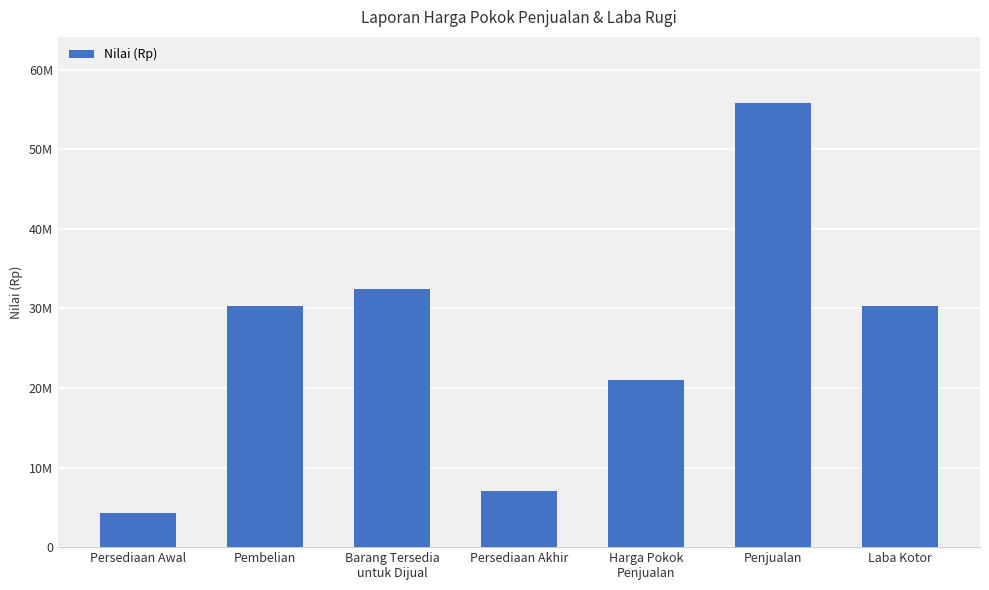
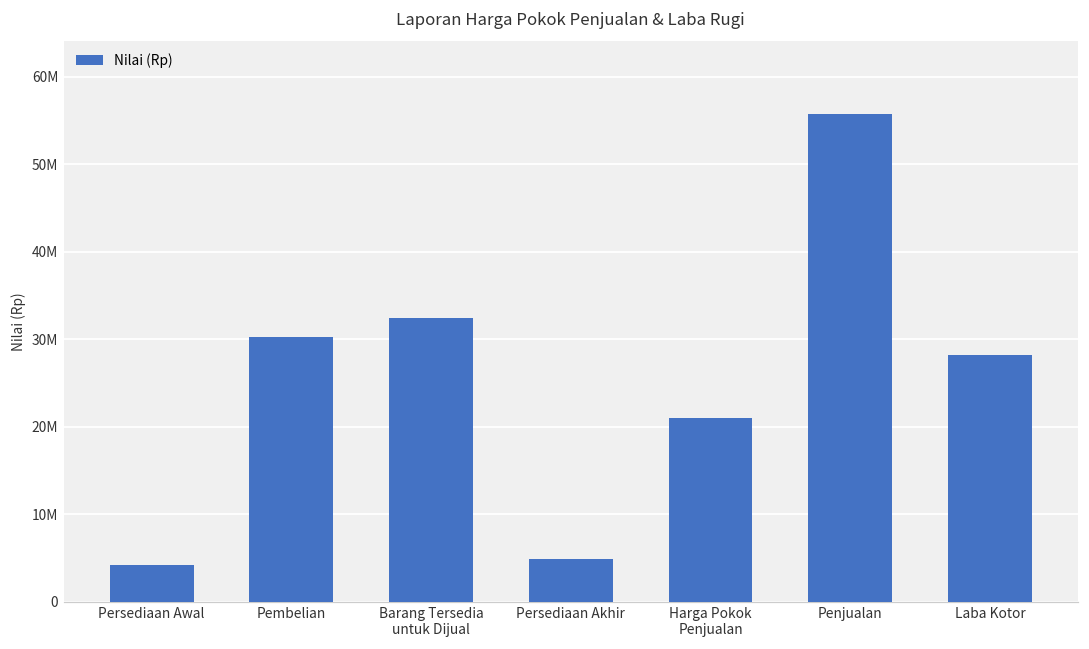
  {
    "Persediaan Awal": 4000000,
    "Pembelian": 30000000,
    "Barang Tersedia untuk Dijual": 32000000,
-   "Persediaan Akhir": 7000000,
+   "Persediaan Akhir": 5000000,
    "Harga Pokok Penjualan": 21000000,
    "Penjualan": 56000000,
-   "Laba Kotor": 30000000
+   "Laba Kotor": 28000000
  }
